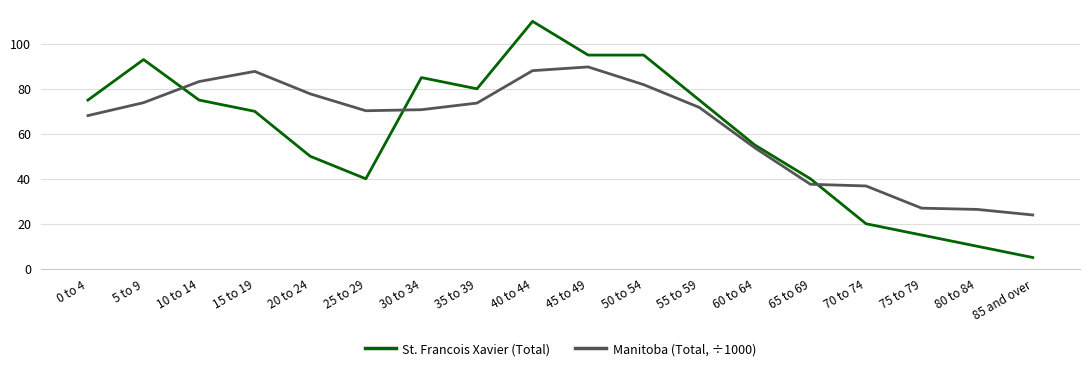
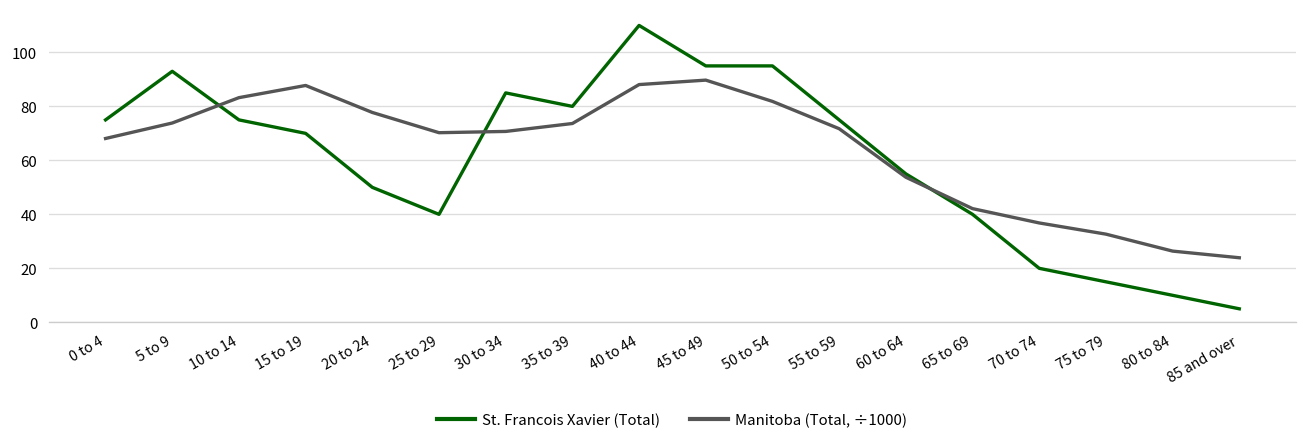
  {
    "St. Francois Xavier (Total)": {
      "0 to 4": 75,
      "5 to 9": 93,
      "10 to 14": 75,
      "15 to 19": 70,
      "20 to 24": 50,
      "25 to 29": 40,
      "30 to 34": 85,
      "35 to 39": 80,
      "40 to 44": 110,
      "45 to 49": 95,
      "50 to 54": 95,
      "55 to 59": 75,
      "60 to 64": 55,
      "65 to 69": 40,
      "70 to 74": 20,
      "75 to 79": 15,
      "80 to 84": 10,
      "85 and over": 5
    },
    "Manitoba (Total, ÷1000)": {
      "0 to 4": 68,
      "5 to 9": 74,
      "10 to 14": 83,
      "15 to 19": 88,
      "20 to 24": 78,
      "25 to 29": 70,
      "30 to 34": 71,
      "35 to 39": 74,
      "40 to 44": 88,
      "45 to 49": 90,
      "50 to 54": 82,
      "55 to 59": 72,
      "60 to 64": 54,
-     "65 to 69": 38,
+     "65 to 69": 42,
      "70 to 74": 37,
-     "75 to 79": 27,
+     "75 to 79": 33,
      "80 to 84": 26,
      "85 and over": 24
    }
  }
